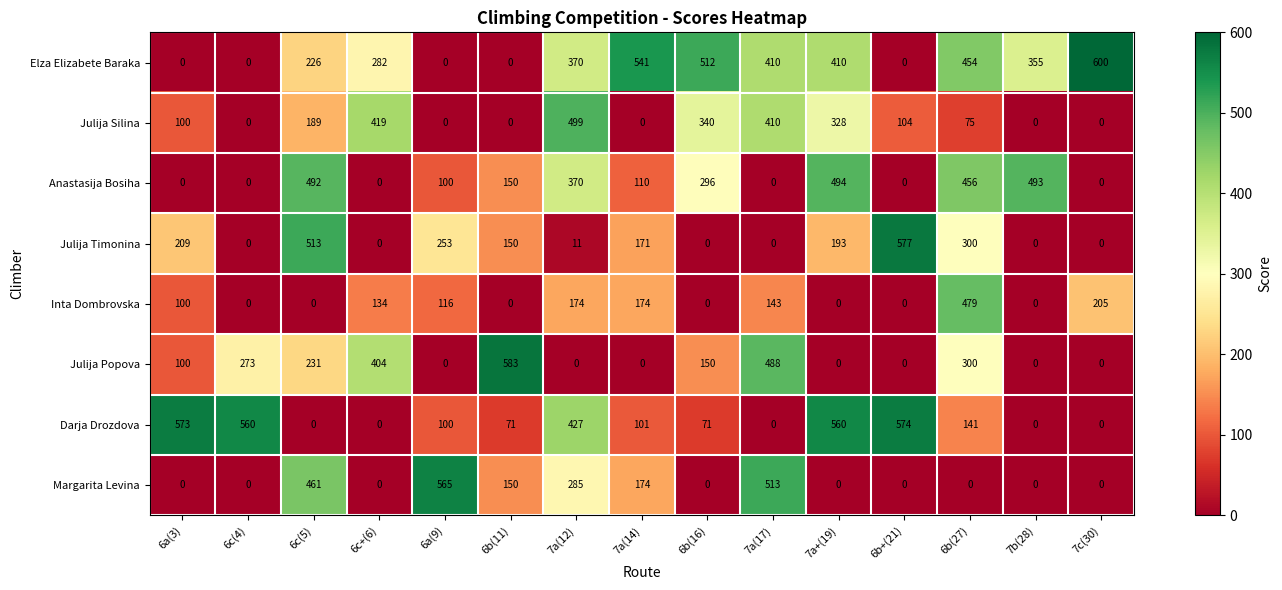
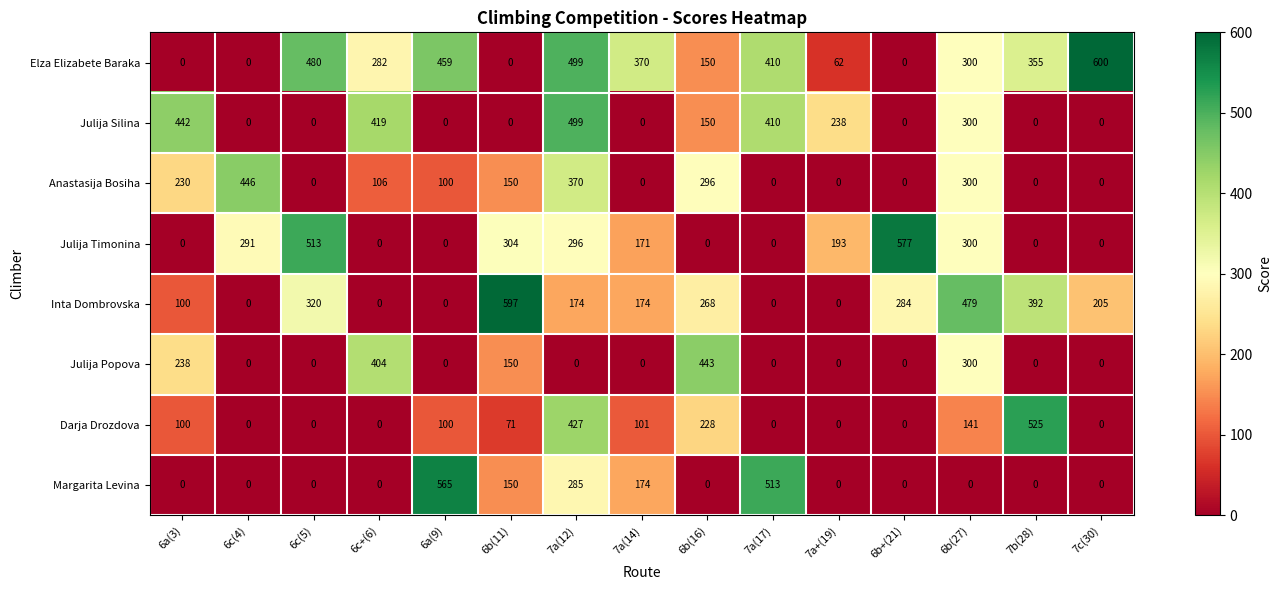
  {
    "Elza Elizabete Baraka": {
      "6a(3)": 0,
      "6c(4)": 0,
-     "6c(5)": 226,
+     "6c(5)": 480,
      "6c+(6)": 282,
-     "6a(9)": 0,
+     "6a(9)": 459,
      "6b(11)": 0,
-     "7a(12)": 370,
-     "7a(14)": 541,
-     "6b(16)": 512,
+     "7a(12)": 499,
+     "7a(14)": 370,
+     "6b(16)": 150,
      "7a(17)": 410,
-     "7a+(19)": 410,
+     "7a+(19)": 62,
      "6b+(21)": 0,
-     "6b(27)": 454,
+     "6b(27)": 300,
      "7b(28)": 355,
      "7c(30)": 600
    },
    "Julija Silina": {
-     "6a(3)": 100,
+     "6a(3)": 442,
      "6c(4)": 0,
-     "6c(5)": 189,
+     "6c(5)": 0,
      "6c+(6)": 419,
      "6a(9)": 0,
      "6b(11)": 0,
      "7a(12)": 499,
      "7a(14)": 0,
-     "6b(16)": 340,
+     "6b(16)": 150,
      "7a(17)": 410,
-     "7a+(19)": 328,
-     "6b+(21)": 104,
-     "6b(27)": 75,
+     "7a+(19)": 238,
+     "6b+(21)": 0,
+     "6b(27)": 300,
      "7b(28)": 0,
      "7c(30)": 0
    },
    "Anastasija Bosiha": {
-     "6a(3)": 0,
-     "6c(4)": 0,
-     "6c(5)": 492,
-     "6c+(6)": 0,
+     "6a(3)": 230,
+     "6c(4)": 446,
+     "6c(5)": 0,
+     "6c+(6)": 106,
      "6a(9)": 100,
      "6b(11)": 150,
      "7a(12)": 370,
-     "7a(14)": 110,
+     "7a(14)": 0,
      "6b(16)": 296,
      "7a(17)": 0,
-     "7a+(19)": 494,
+     "7a+(19)": 0,
      "6b+(21)": 0,
-     "6b(27)": 456,
-     "7b(28)": 493,
+     "6b(27)": 300,
+     "7b(28)": 0,
      "7c(30)": 0
    },
    "Julija Timonina": {
-     "6a(3)": 209,
-     "6c(4)": 0,
+     "6a(3)": 0,
+     "6c(4)": 291,
      "6c(5)": 513,
      "6c+(6)": 0,
-     "6a(9)": 253,
-     "6b(11)": 150,
-     "7a(12)": 11,
+     "6a(9)": 0,
+     "6b(11)": 304,
+     "7a(12)": 296,
      "7a(14)": 171,
      "6b(16)": 0,
      "7a(17)": 0,
      "7a+(19)": 193,
      "6b+(21)": 577,
      "6b(27)": 300,
      "7b(28)": 0,
      "7c(30)": 0
    },
    "Inta Dombrovska": {
      "6a(3)": 100,
      "6c(4)": 0,
-     "6c(5)": 0,
-     "6c+(6)": 134,
-     "6a(9)": 116,
-     "6b(11)": 0,
+     "6c(5)": 320,
+     "6c+(6)": 0,
+     "6a(9)": 0,
+     "6b(11)": 597,
      "7a(12)": 174,
      "7a(14)": 174,
-     "6b(16)": 0,
-     "7a(17)": 143,
+     "6b(16)": 268,
+     "7a(17)": 0,
      "7a+(19)": 0,
-     "6b+(21)": 0,
+     "6b+(21)": 284,
      "6b(27)": 479,
-     "7b(28)": 0,
+     "7b(28)": 392,
      "7c(30)": 205
    },
    "Julija Popova": {
-     "6a(3)": 100,
-     "6c(4)": 273,
-     "6c(5)": 231,
+     "6a(3)": 238,
+     "6c(4)": 0,
+     "6c(5)": 0,
      "6c+(6)": 404,
      "6a(9)": 0,
-     "6b(11)": 583,
+     "6b(11)": 150,
      "7a(12)": 0,
      "7a(14)": 0,
-     "6b(16)": 150,
-     "7a(17)": 488,
+     "6b(16)": 443,
+     "7a(17)": 0,
      "7a+(19)": 0,
      "6b+(21)": 0,
      "6b(27)": 300,
      "7b(28)": 0,
      "7c(30)": 0
    },
    "Darja Drozdova": {
-     "6a(3)": 573,
-     "6c(4)": 560,
+     "6a(3)": 100,
+     "6c(4)": 0,
      "6c(5)": 0,
      "6c+(6)": 0,
      "6a(9)": 100,
      "6b(11)": 71,
      "7a(12)": 427,
      "7a(14)": 101,
-     "6b(16)": 71,
+     "6b(16)": 228,
      "7a(17)": 0,
-     "7a+(19)": 560,
-     "6b+(21)": 574,
+     "7a+(19)": 0,
+     "6b+(21)": 0,
      "6b(27)": 141,
-     "7b(28)": 0,
+     "7b(28)": 525,
      "7c(30)": 0
    },
    "Margarita Levina": {
      "6a(3)": 0,
      "6c(4)": 0,
-     "6c(5)": 461,
+     "6c(5)": 0,
      "6c+(6)": 0,
      "6a(9)": 565,
      "6b(11)": 150,
      "7a(12)": 285,
      "7a(14)": 174,
      "6b(16)": 0,
      "7a(17)": 513,
      "7a+(19)": 0,
      "6b+(21)": 0,
      "6b(27)": 0,
      "7b(28)": 0,
      "7c(30)": 0
    }
  }
